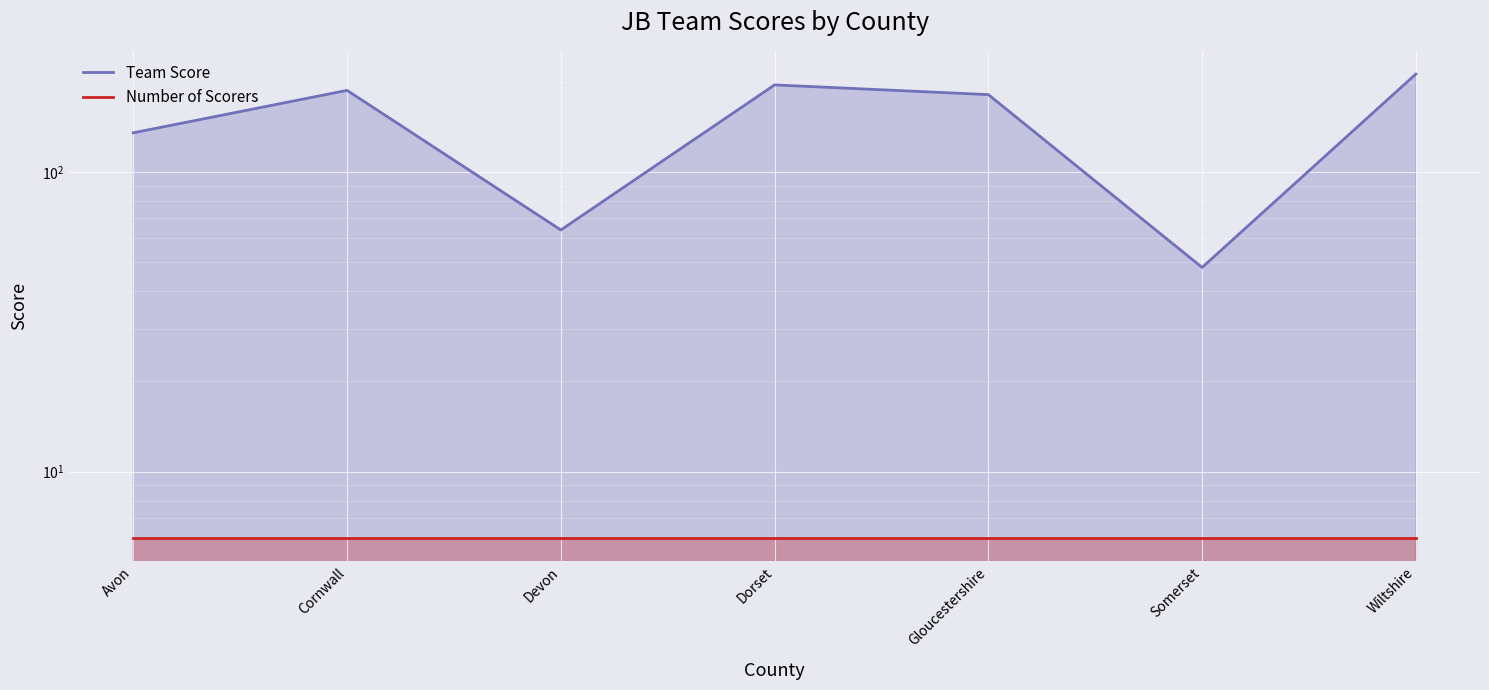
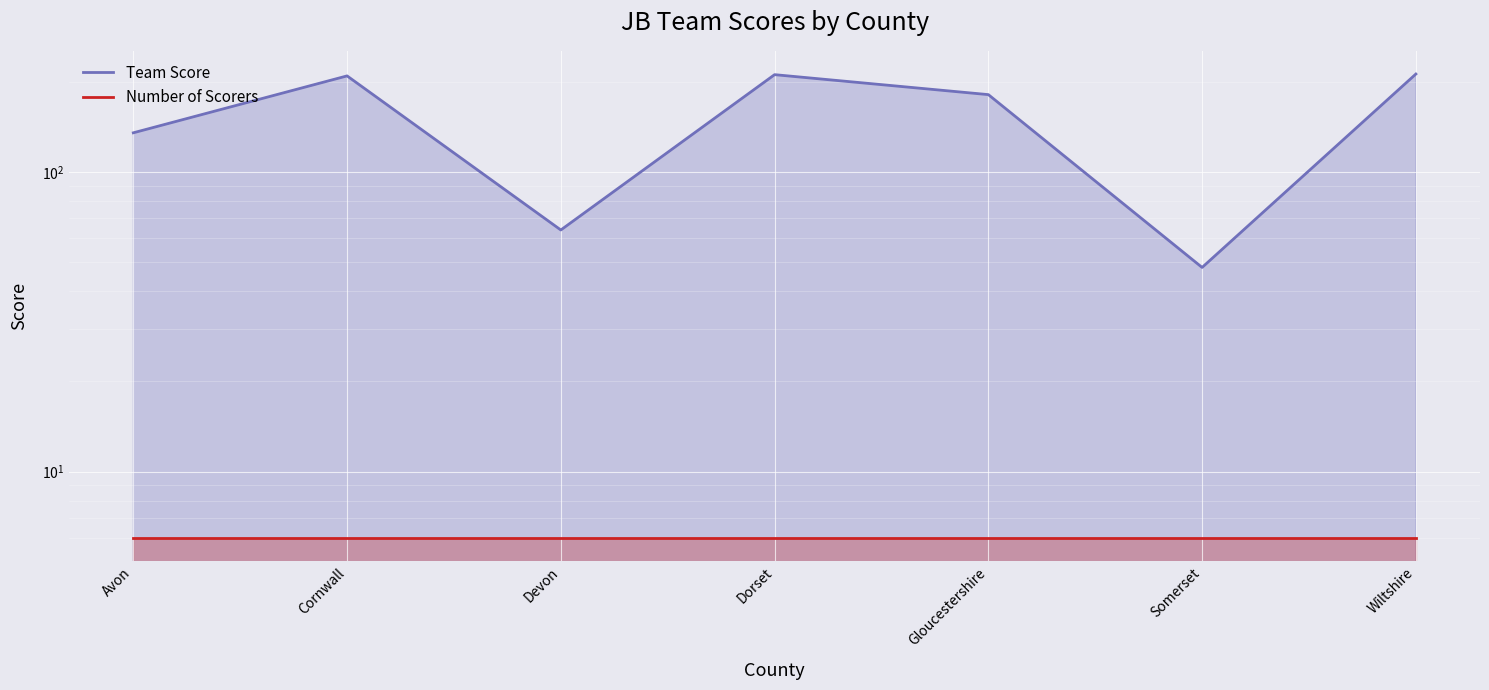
  {
    "Team Score": {
      "Avon": 140,
-     "Cornwall": 190,
+     "Cornwall": 210,
      "Devon": 64,
-     "Dorset": 200,
+     "Dorset": 210,
      "Gloucestershire": 180,
      "Somerset": 48,
      "Wiltshire": 210
    },
    "Number of Scorers": {
      "Avon": 6,
      "Cornwall": 6,
      "Devon": 6,
      "Dorset": 6,
      "Gloucestershire": 6,
      "Somerset": 6,
      "Wiltshire": 6
    }
  }
